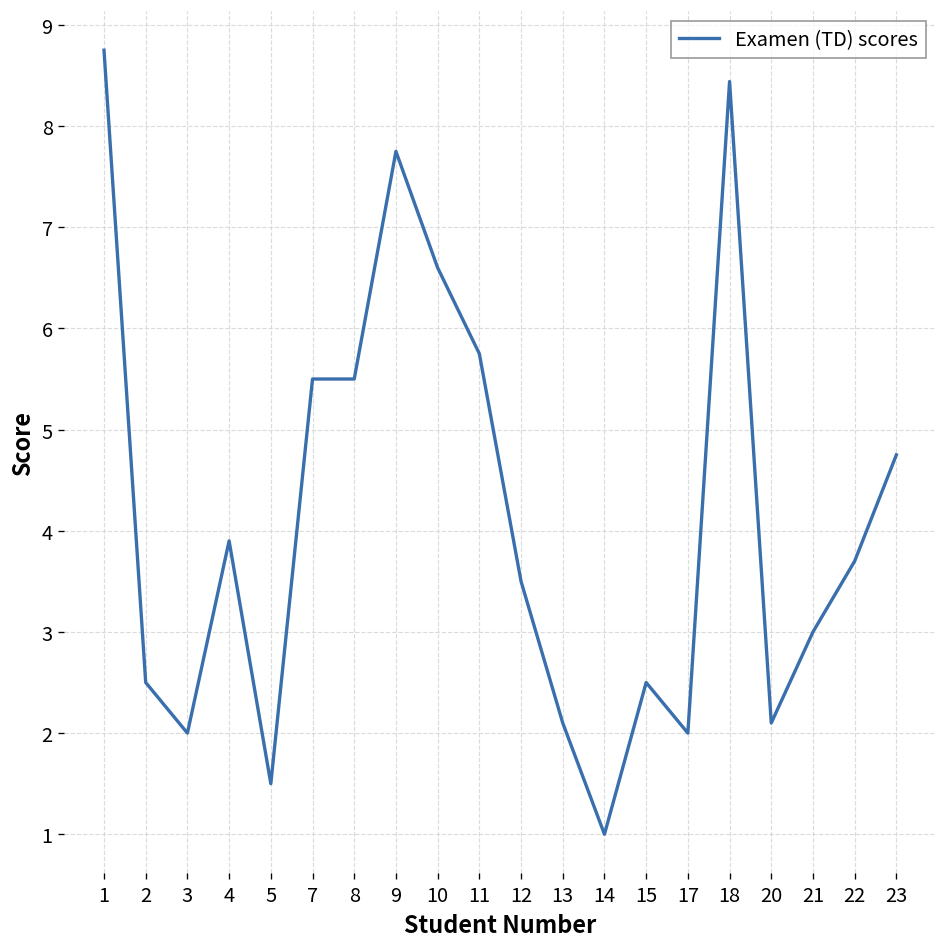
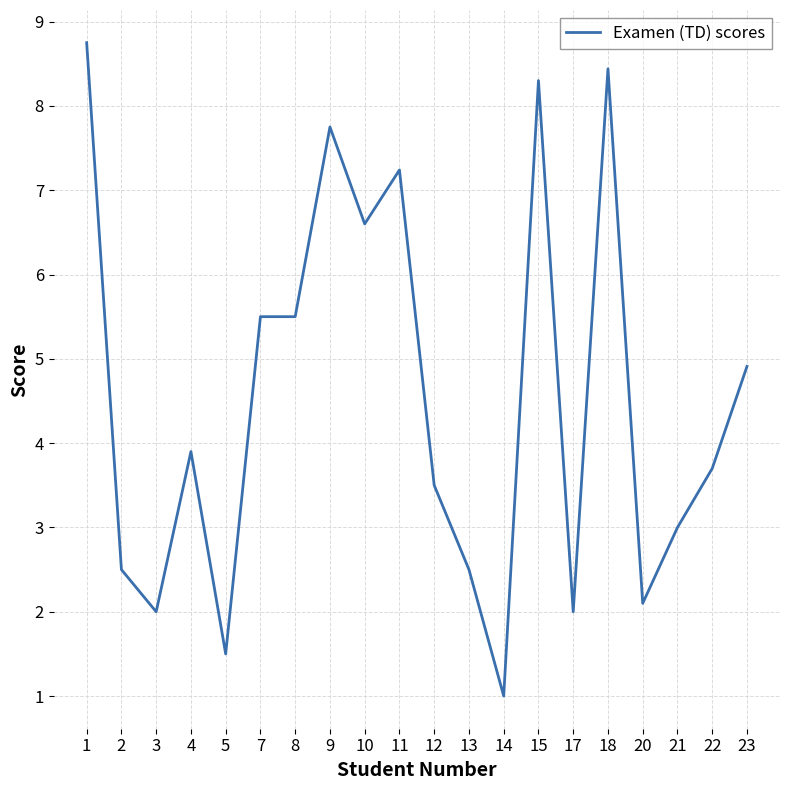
  {
    "1": 8.8,
    "2": 2.5,
    "3": 2.0,
    "4": 3.9,
    "5": 1.5,
    "7": 5.5,
    "8": 5.5,
    "9": 7.8,
    "10": 6.6,
-   "11": 5.8,
+   "11": 7.2,
    "12": 3.5,
-   "13": 2.1,
+   "13": 2.5,
    "14": 1.0,
-   "15": 2.5,
+   "15": 8.3,
    "17": 2.0,
    "18": 8.4,
    "20": 2.1,
    "21": 3.0,
    "22": 3.7,
-   "23": 4.8
+   "23": 4.9
  }
